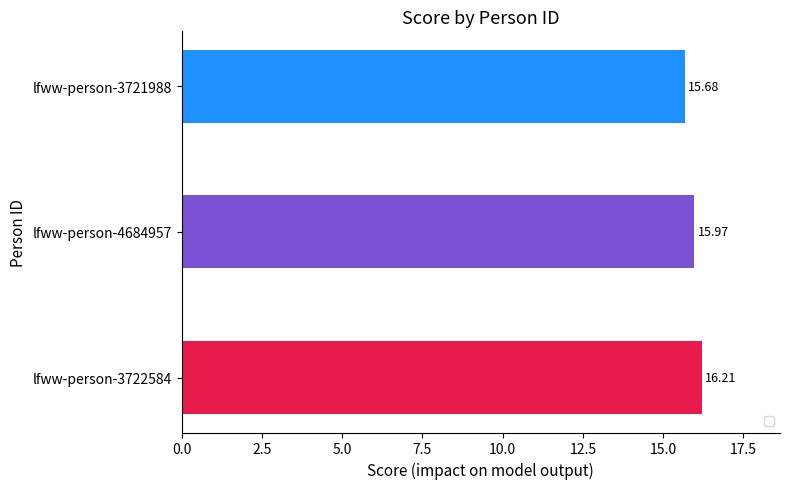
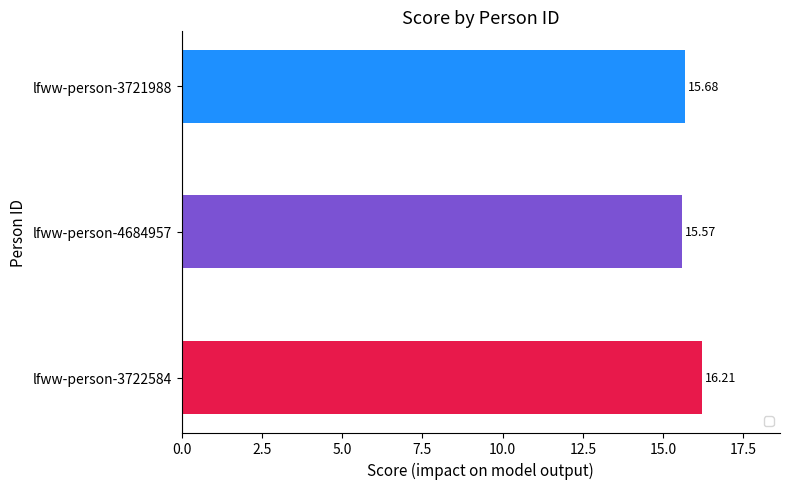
  {
    "lfww-person-3721988": 15.68,
-   "lfww-person-4684957": 15.97,
+   "lfww-person-4684957": 15.57,
    "lfww-person-3722584": 16.21
  }
